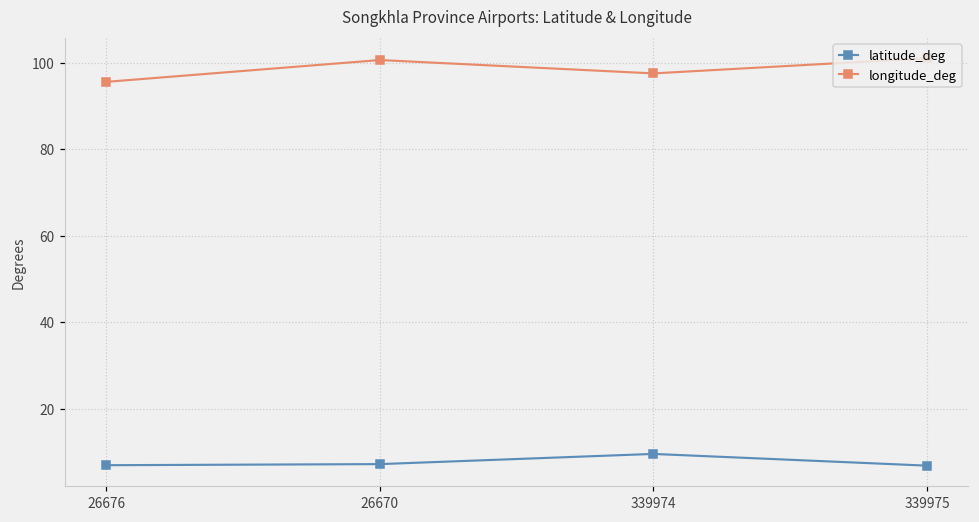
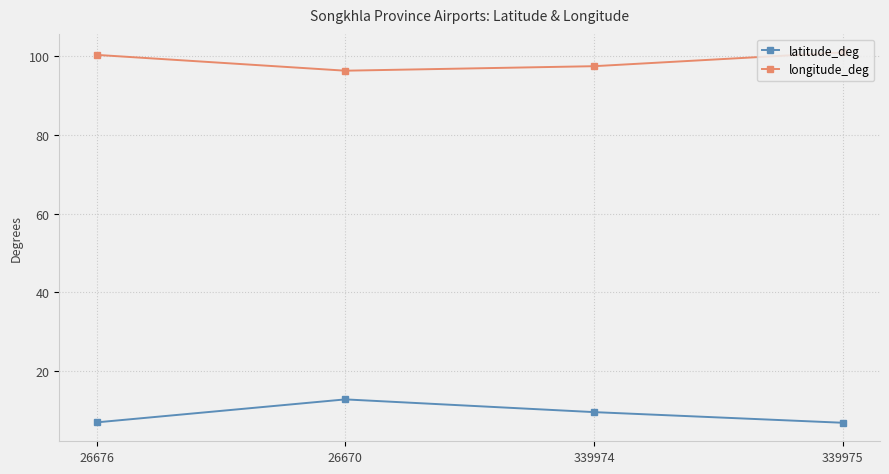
  {
    "latitude_deg": {
      "26676": 7,
-     "26670": 7,
+     "26670": 13,
      "339974": 10,
      "339975": 7
    },
    "longitude_deg": {
-     "26676": 96,
-     "26670": 101,
+     "26676": 100,
+     "26670": 96,
      "339974": 98
    }
  }
